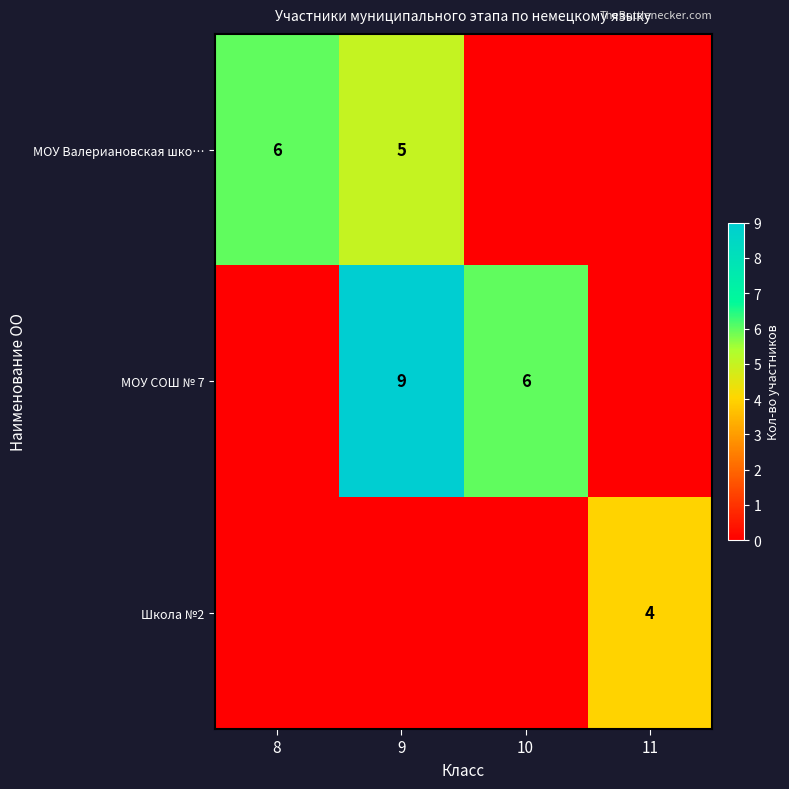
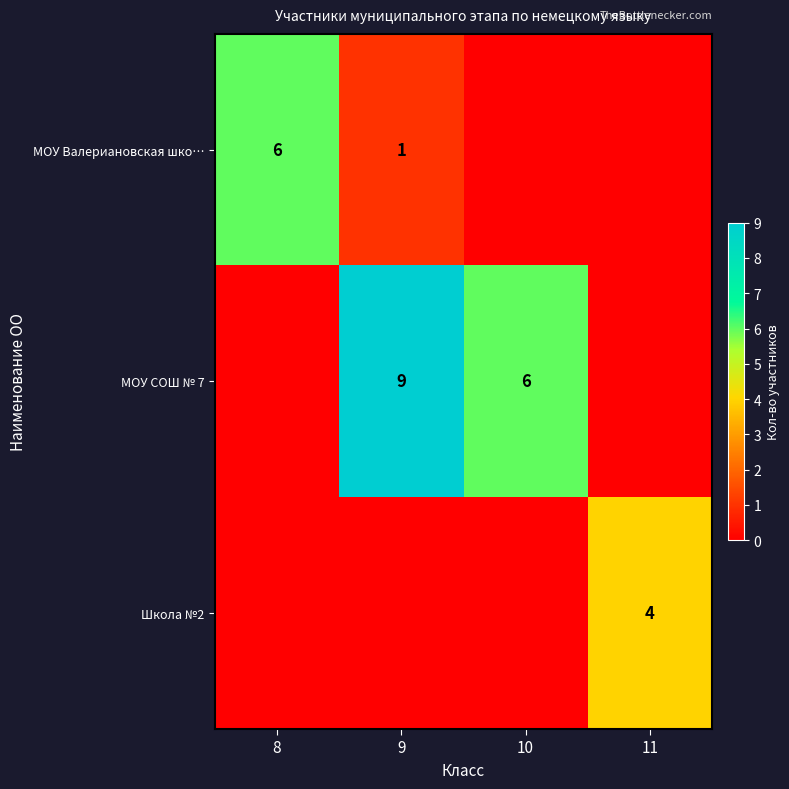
  {
    "МОУ Валериановская шко…": {
      "8": 6,
-     "9": 5
+     "9": 1
    },
    "МОУ СОШ № 7": {
      "9": 9,
      "10": 6
    },
    "Школа №2": {
      "11": 4
    }
  }
